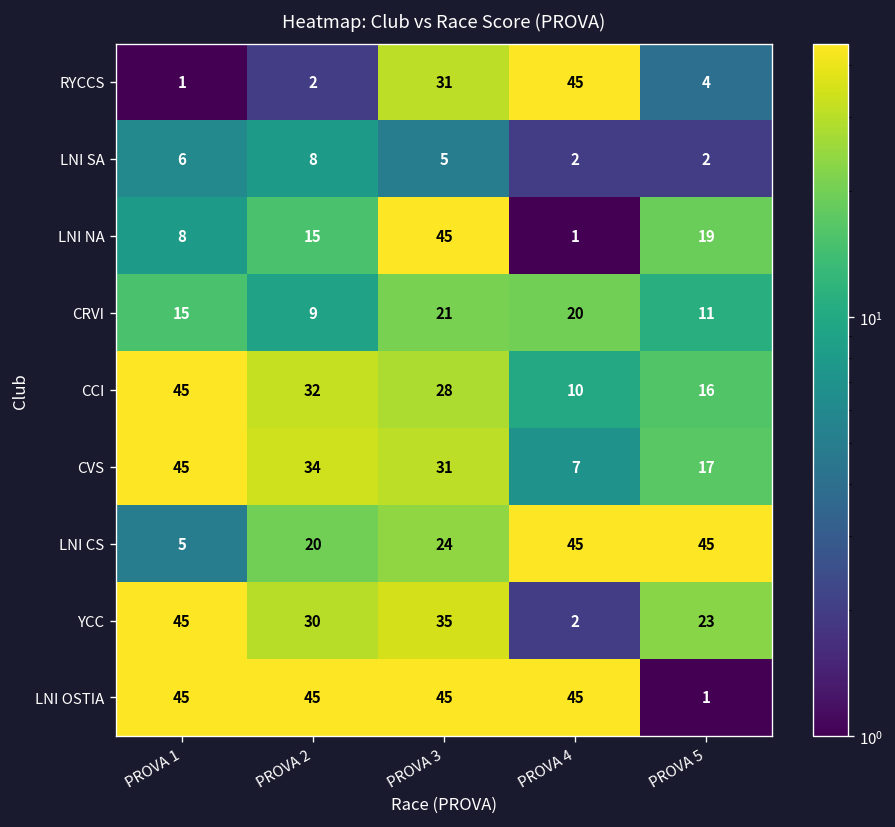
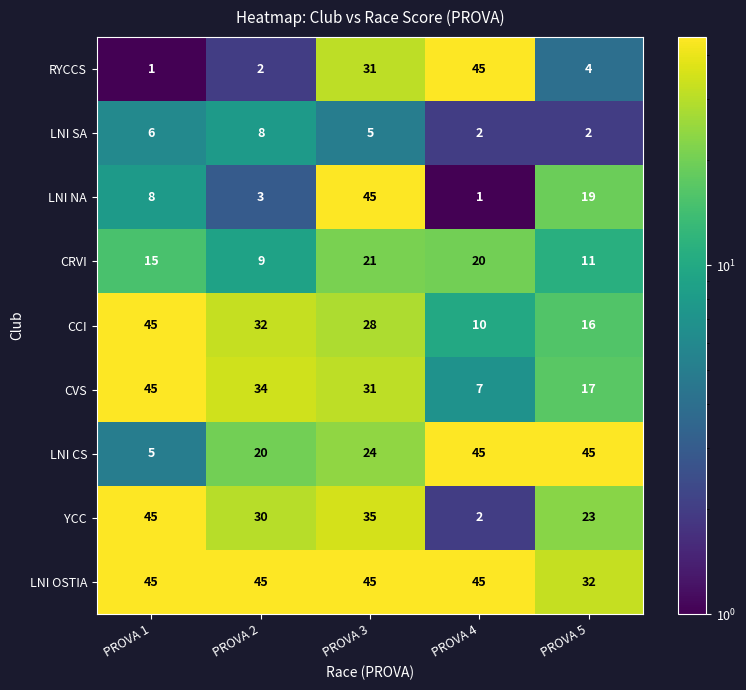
  {
    "RYCCS": {
      "PROVA 1": 1,
      "PROVA 2": 2,
      "PROVA 3": 31,
      "PROVA 4": 45,
      "PROVA 5": 4
    },
    "LNI SA": {
      "PROVA 1": 6,
      "PROVA 2": 8,
      "PROVA 3": 5,
      "PROVA 4": 2,
      "PROVA 5": 2
    },
    "LNI NA": {
      "PROVA 1": 8,
-     "PROVA 2": 15,
+     "PROVA 2": 3,
      "PROVA 3": 45,
      "PROVA 4": 1,
      "PROVA 5": 19
    },
    "CRVI": {
      "PROVA 1": 15,
      "PROVA 2": 9,
      "PROVA 3": 21,
      "PROVA 4": 20,
      "PROVA 5": 11
    },
    "CCI": {
      "PROVA 1": 45,
      "PROVA 2": 32,
      "PROVA 3": 28,
      "PROVA 4": 10,
      "PROVA 5": 16
    },
    "CVS": {
      "PROVA 1": 45,
      "PROVA 2": 34,
      "PROVA 3": 31,
      "PROVA 4": 7,
      "PROVA 5": 17
    },
    "LNI CS": {
      "PROVA 1": 5,
      "PROVA 2": 20,
      "PROVA 3": 24,
      "PROVA 4": 45,
      "PROVA 5": 45
    },
    "YCC": {
      "PROVA 1": 45,
      "PROVA 2": 30,
      "PROVA 3": 35,
      "PROVA 4": 2,
      "PROVA 5": 23
    },
    "LNI OSTIA": {
      "PROVA 1": 45,
      "PROVA 2": 45,
      "PROVA 3": 45,
      "PROVA 4": 45,
-     "PROVA 5": 1
+     "PROVA 5": 32
    }
  }
